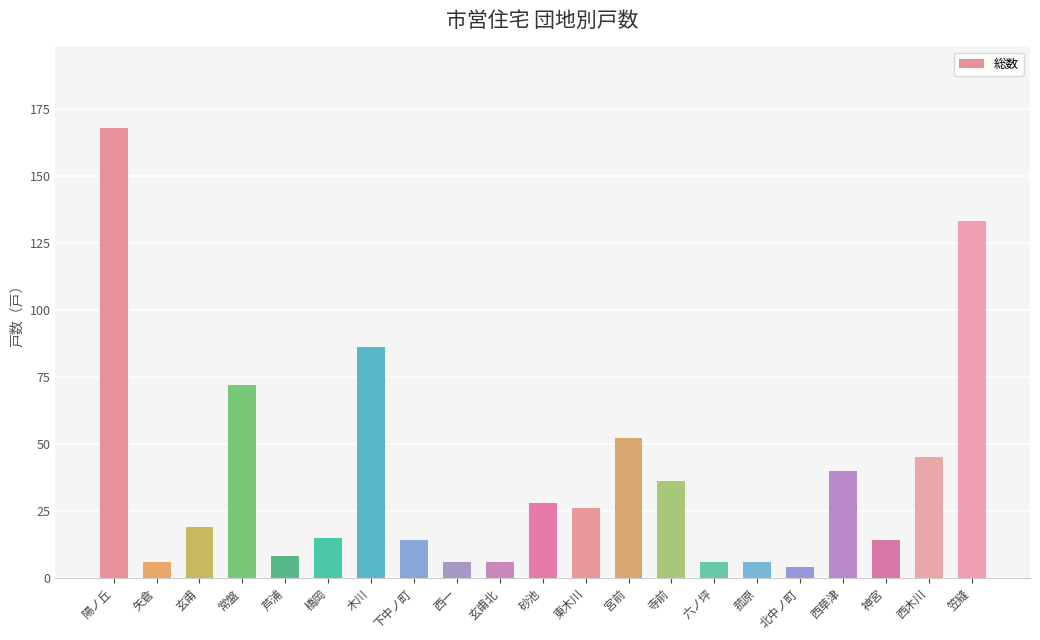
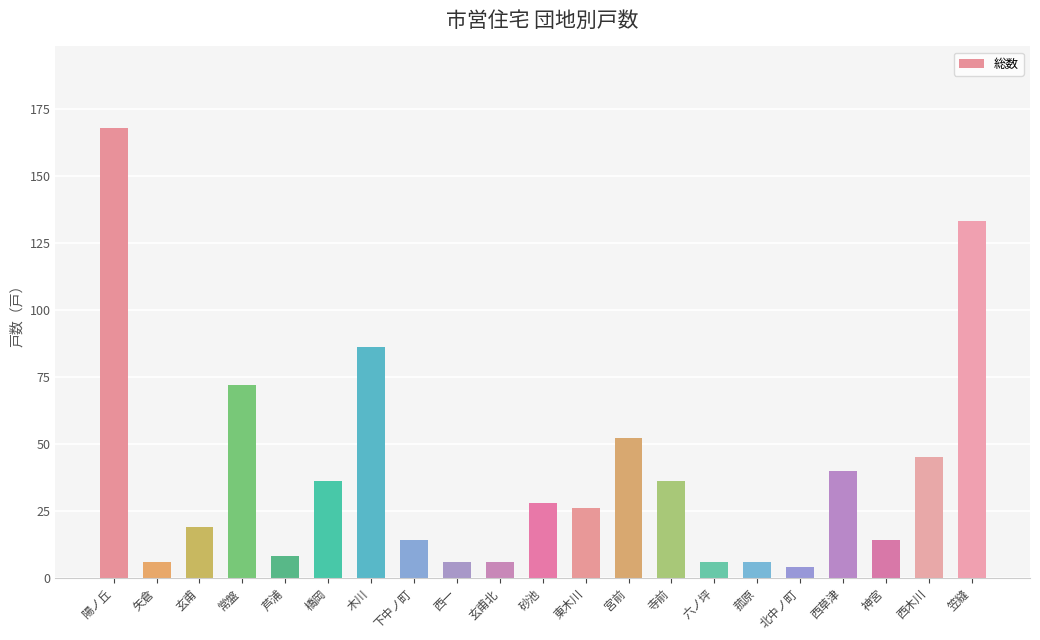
  {
    "陽ノ丘": 168,
    "矢倉": 6,
    "玄甫": 19,
    "常盤": 72,
    "芦浦": 8,
-   "橋岡": 15,
+   "橋岡": 36,
    "木川": 86,
    "下中ノ町": 14,
    "西一": 6,
    "玄甫北": 6,
    "砂池": 28,
    "東木川": 26,
    "宮前": 52,
    "寺前": 36,
    "六ノ坪": 6,
    "菰原": 6,
    "北中ノ町": 4,
    "西草津": 40,
    "神宮": 14,
    "西木川": 45,
    "笠縫": 133
  }
